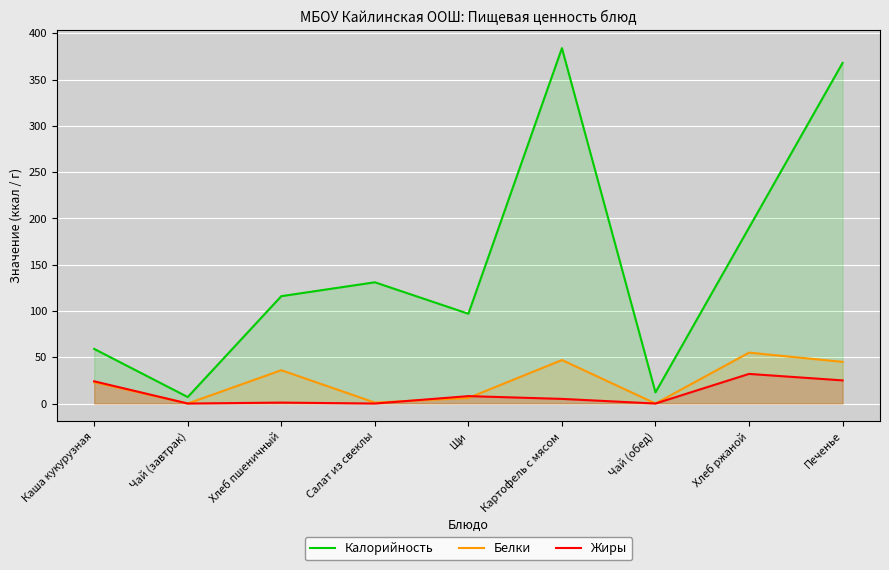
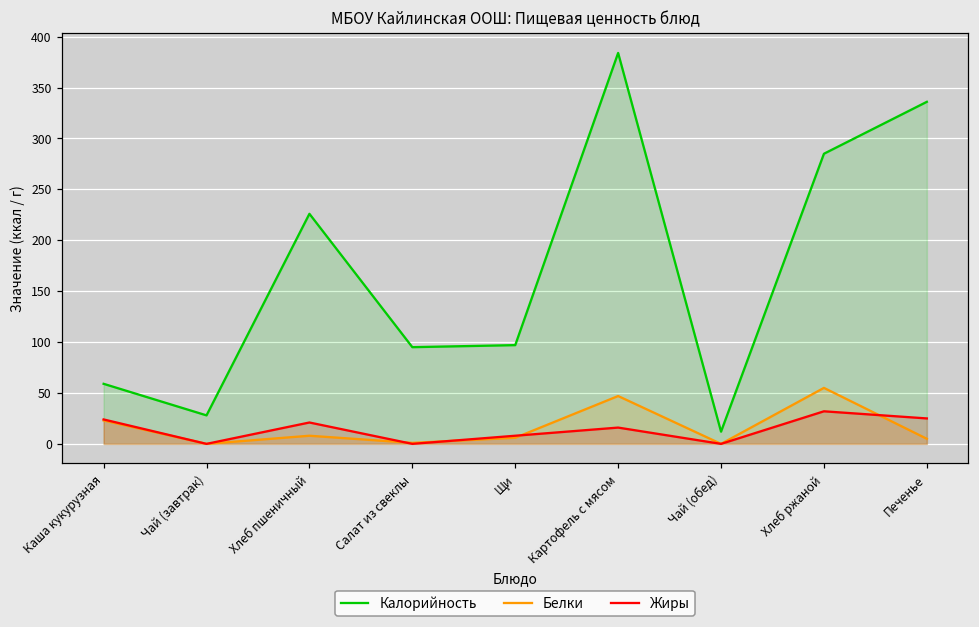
  {
    "Калорийность": {
      "Каша кукурузная": 60,
-     "Чай (завтрак)": 10,
-     "Хлеб пшеничный": 120,
-     "Салат из свеклы": 130,
+     "Чай (завтрак)": 30,
+     "Хлеб пшеничный": 230,
+     "Салат из свеклы": 100,
      "Щи": 100,
      "Картофель с мясом": 380,
      "Чай (обед)": 10,
-     "Хлеб ржаной": 190,
-     "Печенье": 370
+     "Хлеб ржаной": 290,
+     "Печенье": 340
    },
    "Белки": {
-     "Хлеб пшеничный": 40,
+     "Хлеб пшеничный": 10,
      "Картофель с мясом": 50,
      "Хлеб ржаной": 60,
-     "Печенье": 50
+     "Печенье": 10
    },
    "Жиры": {
-     "Хлеб пшеничный": 0,
-     "Картофель с мясом": 10,
+     "Хлеб пшеничный": 20,
+     "Картофель с мясом": 20,
      "Хлеб ржаной": 30,
      "Печенье": 30
    }
  }
